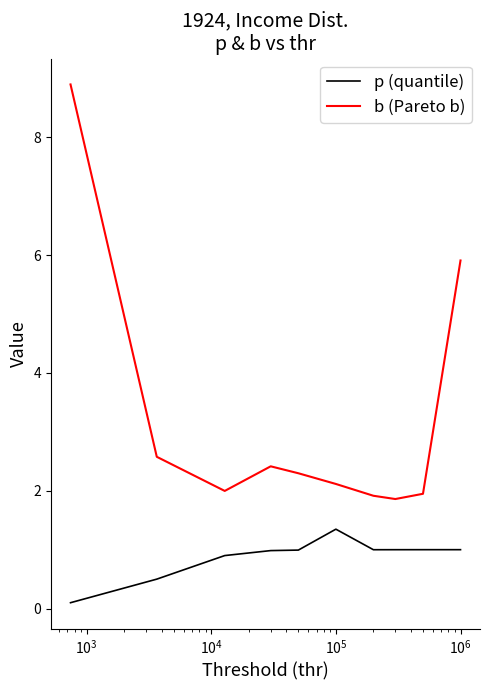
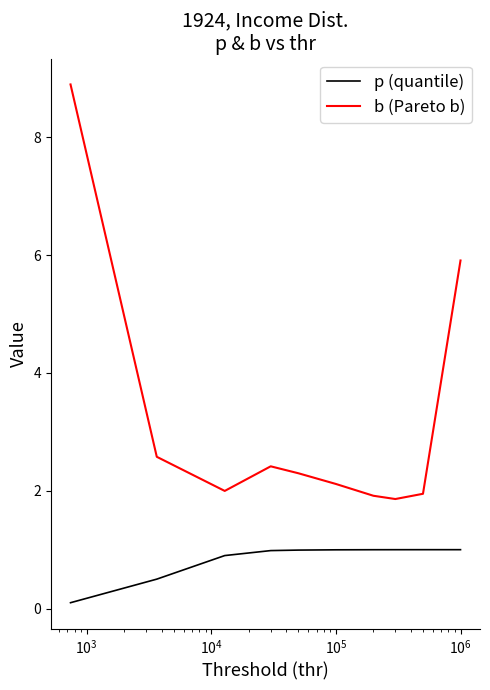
  {
    "p (quantile)": {
-     "10^5": 1.3,
+     "10^5": 1.0,
      "10^6": 1.0
    },
    "b (Pareto b)": {
      "10^5": 2.1,
      "10^6": 5.9
    }
  }
